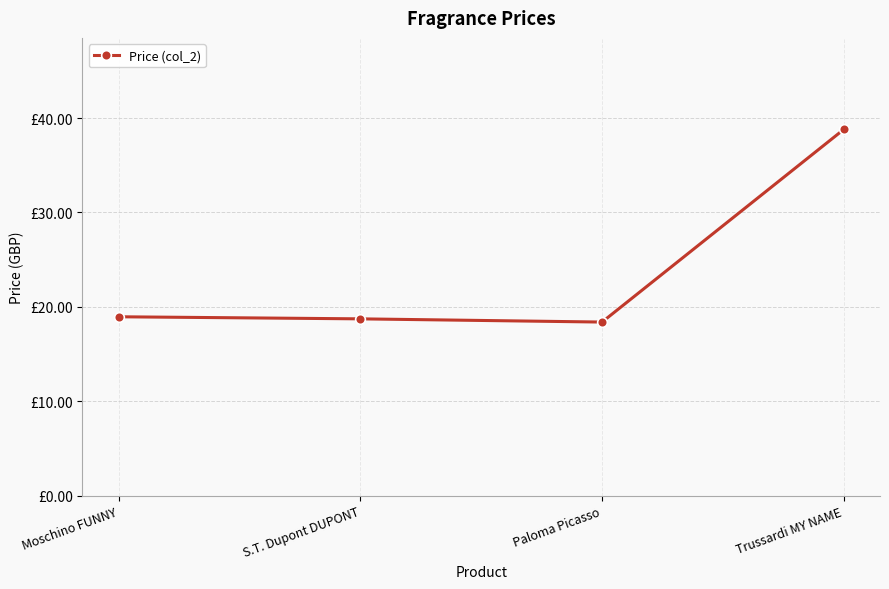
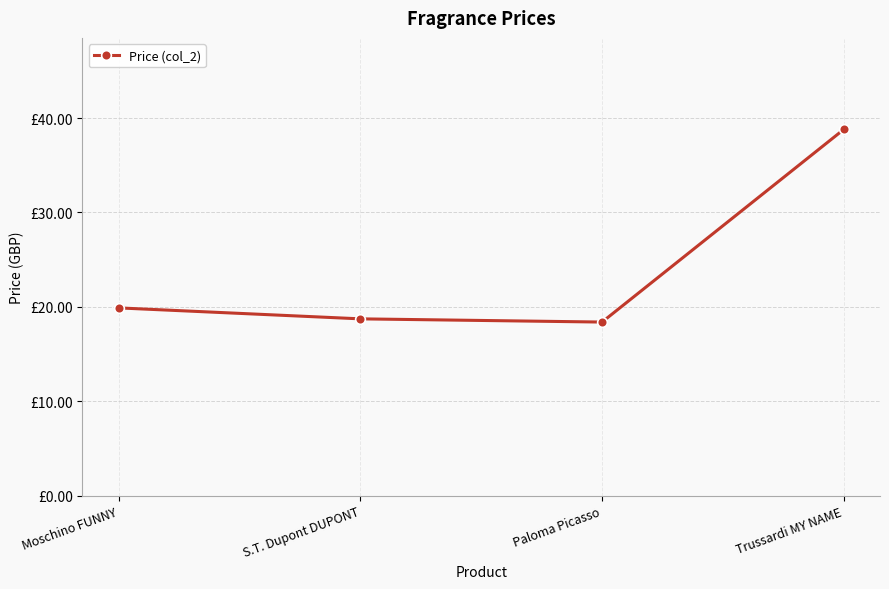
  {
-   "Moschino FUNNY": "£19",
+   "Moschino FUNNY": "£20",
    "S.T. Dupont DUPONT": "£19",
    "Paloma Picasso": "£18",
    "Trussardi MY NAME": "£39"
  }
